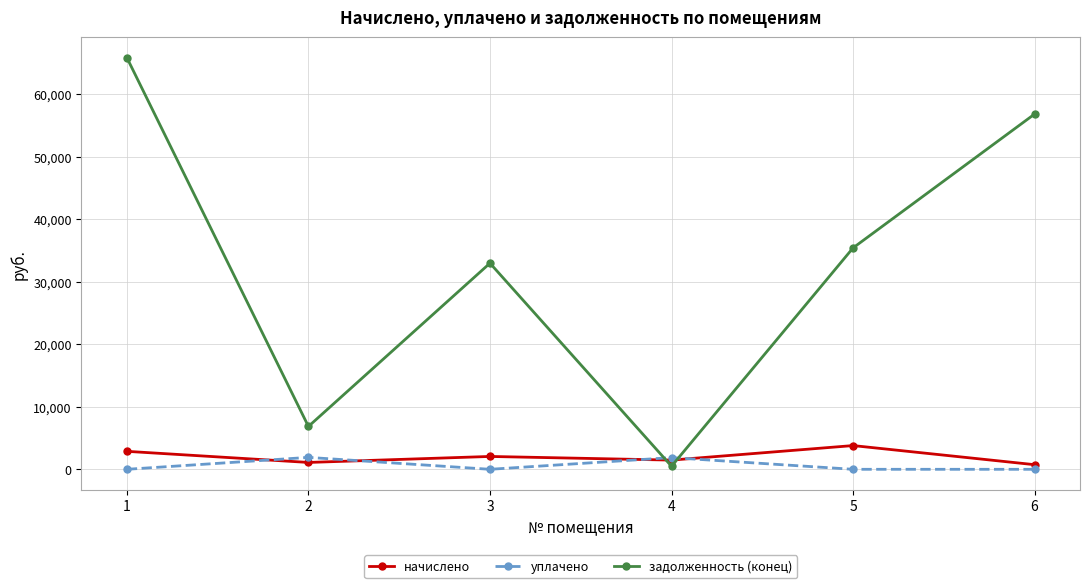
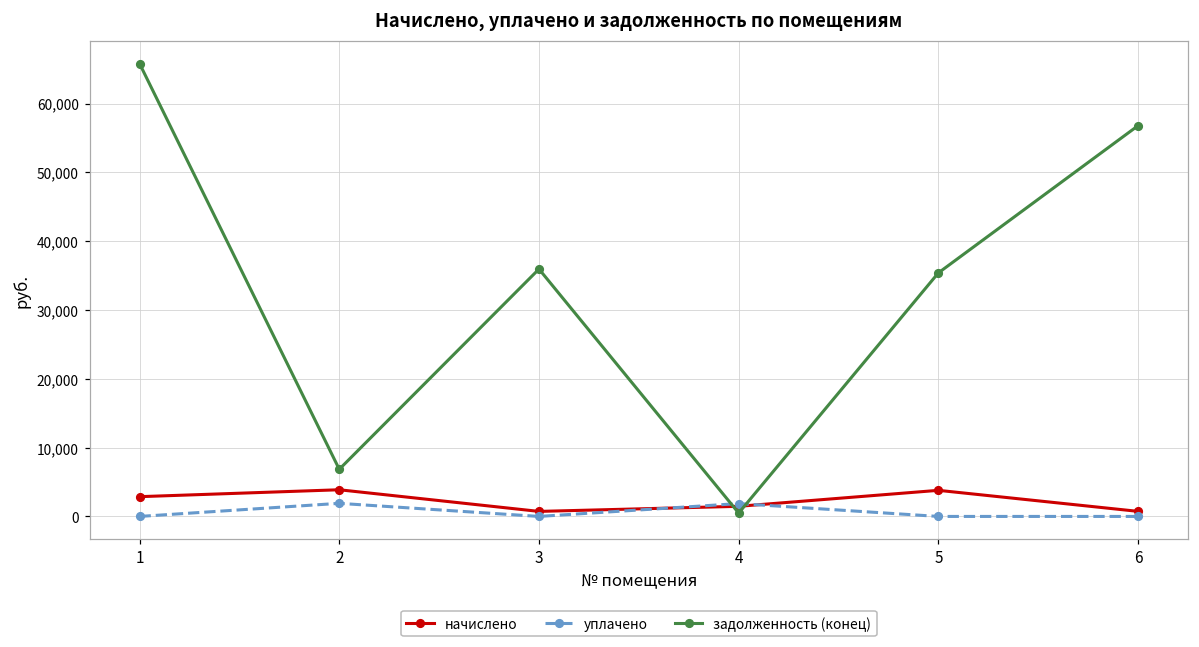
  {
    "начислено": {
      "1": "3,000",
-     "2": "1,000",
-     "3": "2,000",
+     "2": "4,000",
+     "3": "1,000",
      "5": "4,000",
      "6": "1,000"
    },
    "уплачено": {
      "1": "0",
      "2": "2,000",
      "3": "0",
      "5": "0",
      "6": "0"
    },
    "задолженность (конец)": {
      "1": "66,000",
      "2": "7,000",
-     "3": "33,000",
+     "3": "36,000",
      "4": "0",
      "5": "35,000",
      "6": "57,000"
    }
  }
